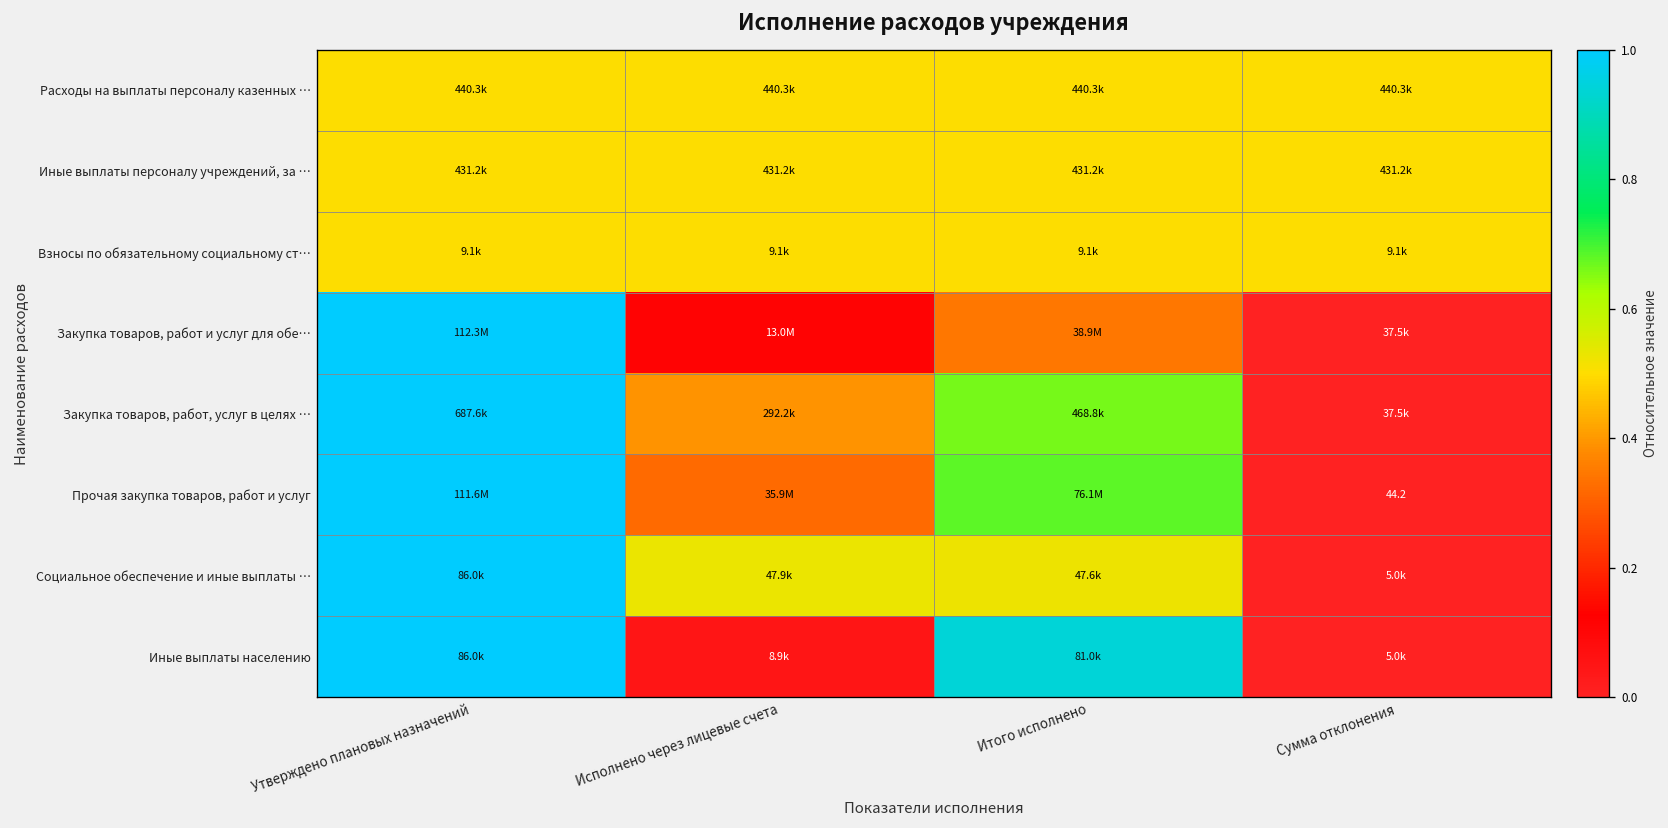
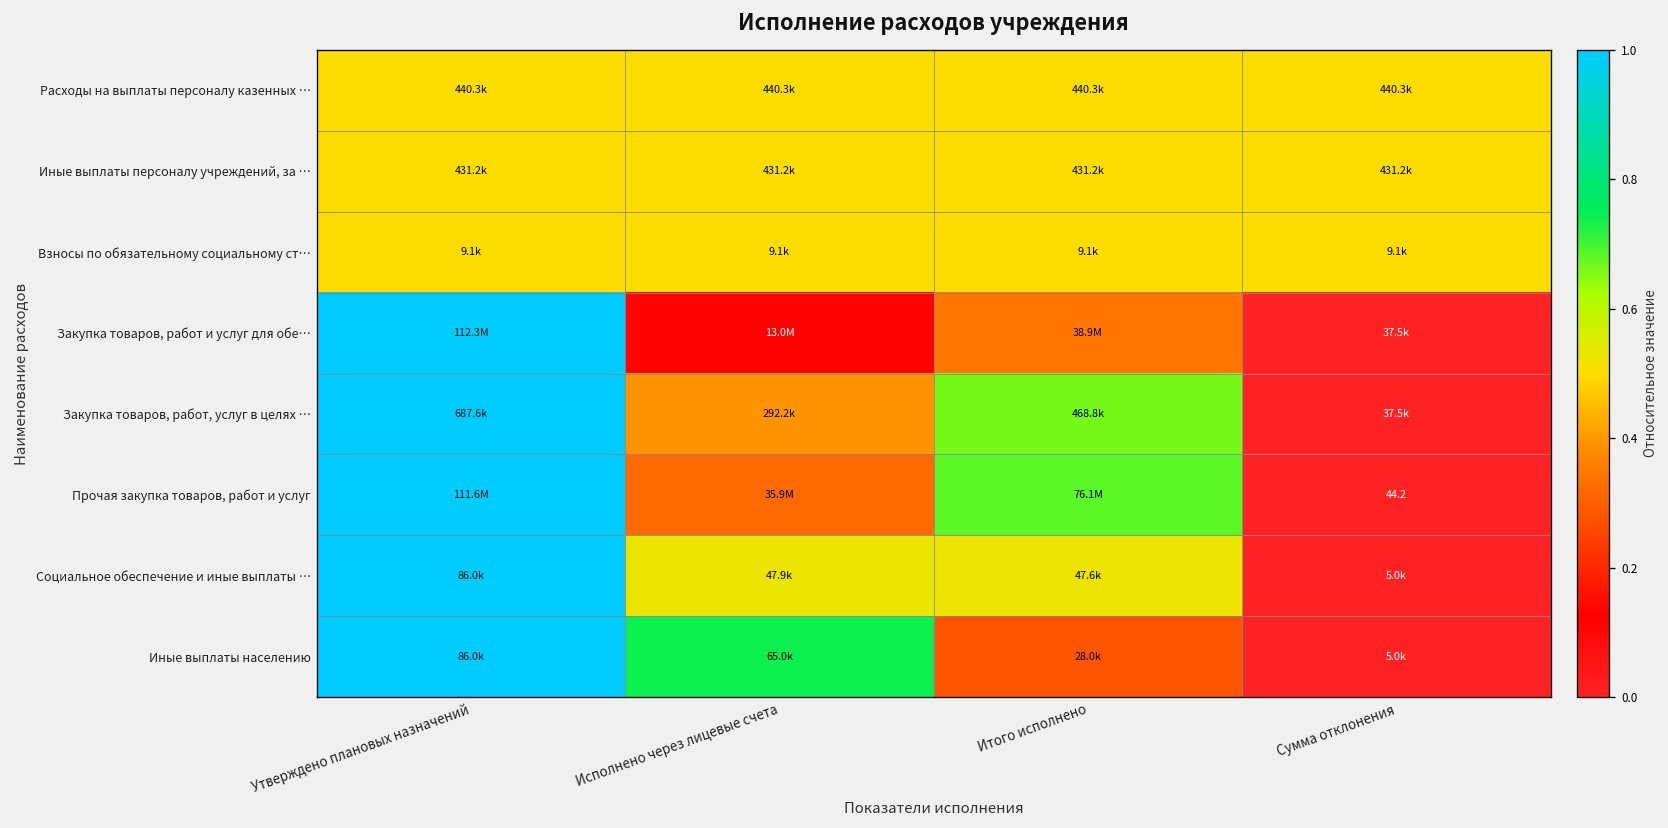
  {
    "Расходы на выплаты персоналу казенных …": {
      "Утверждено плановых назначений": "440.3k",
      "Исполнено через лицевые счета": "440.3k",
      "Итого исполнено": "440.3k",
      "Сумма отклонения": "440.3k"
    },
    "Иные выплаты персоналу учреждений, за …": {
      "Утверждено плановых назначений": "431.2k",
      "Исполнено через лицевые счета": "431.2k",
      "Итого исполнено": "431.2k",
      "Сумма отклонения": "431.2k"
    },
    "Взносы по обязательному социальному ст…": {
      "Утверждено плановых назначений": "9.1k",
      "Исполнено через лицевые счета": "9.1k",
      "Итого исполнено": "9.1k",
      "Сумма отклонения": "9.1k"
    },
    "Закупка товаров, работ и услуг для обе…": {
      "Утверждено плановых назначений": "112.3M",
      "Исполнено через лицевые счета": "13.0M",
      "Итого исполнено": "38.9M",
      "Сумма отклонения": "37.5k"
    },
    "Закупка товаров, работ, услуг в целях …": {
      "Утверждено плановых назначений": "687.6k",
      "Исполнено через лицевые счета": "292.2k",
      "Итого исполнено": "468.8k",
      "Сумма отклонения": "37.5k"
    },
    "Прочая закупка товаров, работ и услуг": {
      "Утверждено плановых назначений": "111.6M",
      "Исполнено через лицевые счета": "35.9M",
      "Итого исполнено": "76.1M",
      "Сумма отклонения": "44.2"
    },
    "Социальное обеспечение и иные выплаты …": {
      "Утверждено плановых назначений": "86.0k",
      "Исполнено через лицевые счета": "47.9k",
      "Итого исполнено": "47.6k",
      "Сумма отклонения": "5.0k"
    },
    "Иные выплаты населению": {
      "Утверждено плановых назначений": "86.0k",
-     "Исполнено через лицевые счета": "8.9k",
-     "Итого исполнено": "81.0k",
+     "Исполнено через лицевые счета": "65.0k",
+     "Итого исполнено": "28.0k",
      "Сумма отклонения": "5.0k"
    }
  }
